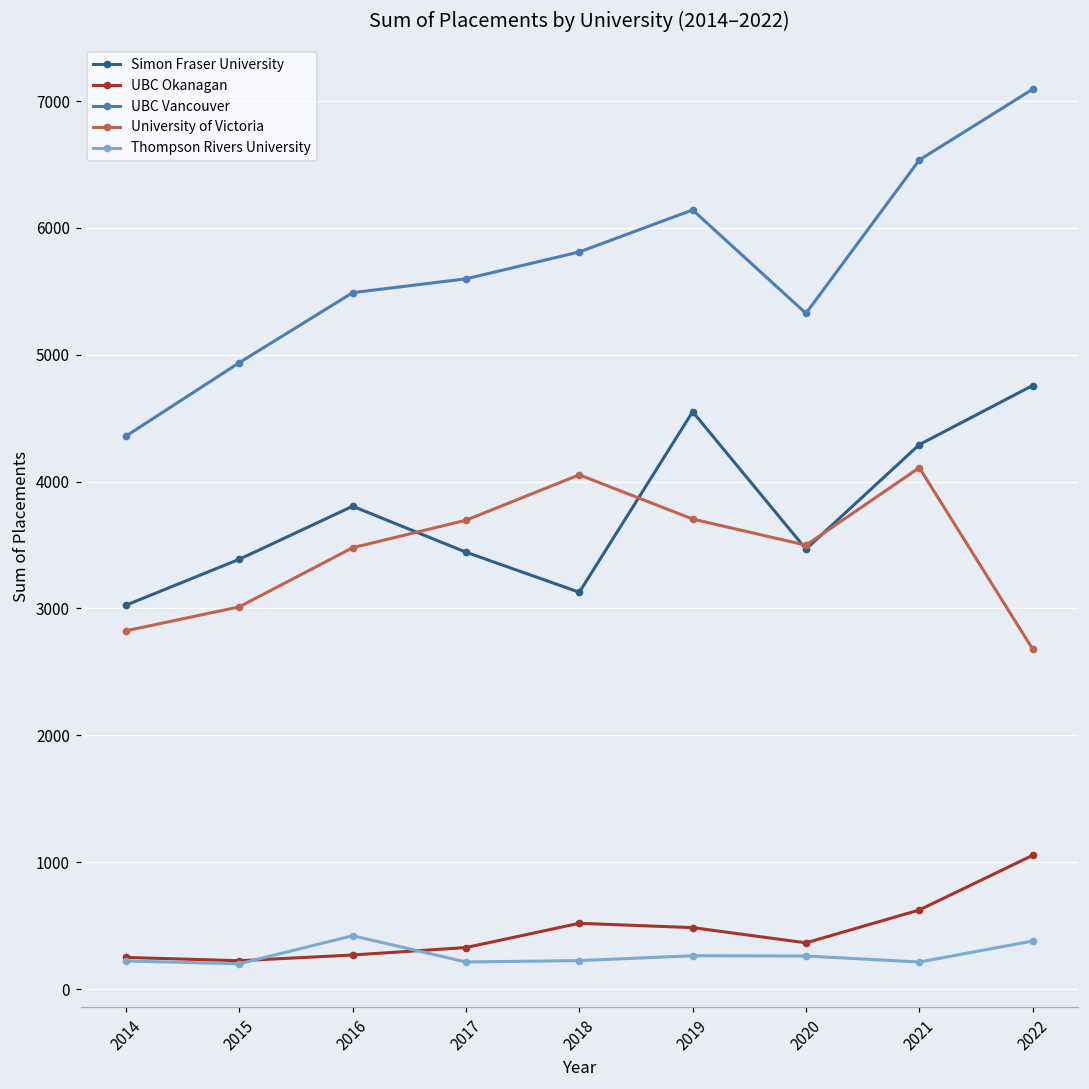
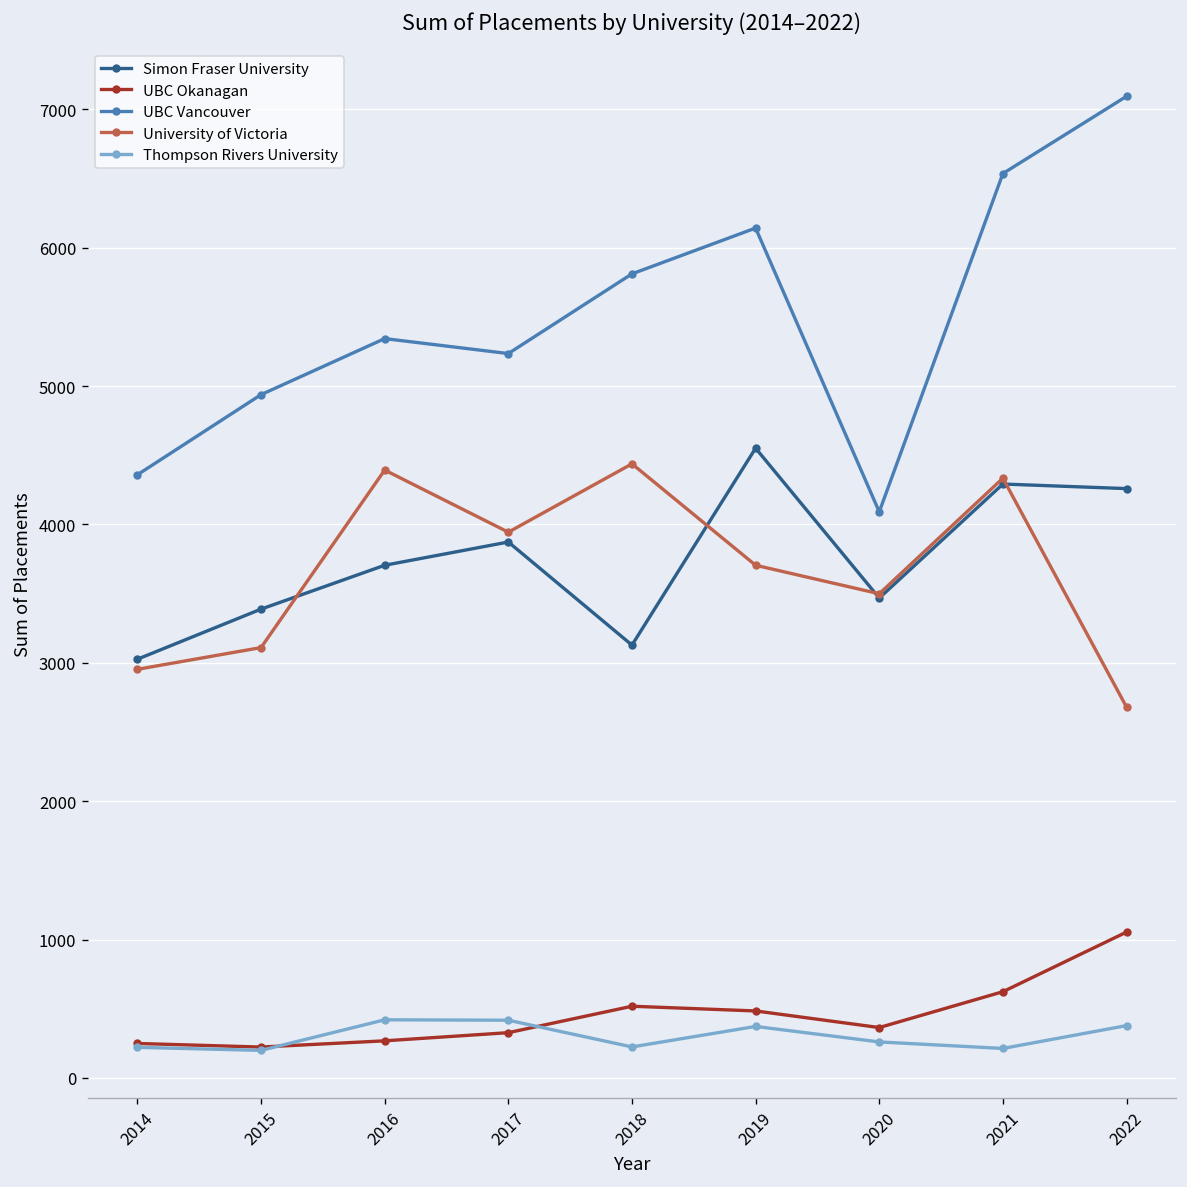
  {
    "Simon Fraser University": {
      "2014": 3030,
      "2015": 3390,
-     "2016": 3810,
-     "2017": 3440,
+     "2016": 3710,
+     "2017": 3870,
      "2018": 3130,
      "2019": 4550,
      "2020": 3470,
      "2021": 4290,
-     "2022": 4760
+     "2022": 4260
    },
    "UBC Okanagan": {
      "2014": 250,
      "2015": 220,
      "2016": 270,
      "2017": 330,
      "2018": 520,
      "2019": 480,
      "2020": 360,
      "2021": 620,
      "2022": 1050
    },
    "UBC Vancouver": {
      "2014": 4360,
      "2015": 4940,
-     "2016": 5490,
-     "2017": 5600,
+     "2016": 5340,
+     "2017": 5240,
      "2018": 5810,
      "2019": 6140,
-     "2020": 5330,
+     "2020": 4090,
      "2021": 6540,
      "2022": 7090
    },
    "University of Victoria": {
-     "2014": 2820,
-     "2015": 3010,
-     "2016": 3480,
-     "2017": 3700,
-     "2018": 4050,
+     "2014": 2950,
+     "2015": 3110,
+     "2016": 4390,
+     "2017": 3940,
+     "2018": 4440,
      "2019": 3710,
      "2020": 3500,
-     "2021": 4110,
+     "2021": 4330,
      "2022": 2680
    },
    "Thompson Rivers University": {
      "2014": 220,
      "2015": 200,
      "2016": 420,
-     "2017": 210,
+     "2017": 420,
      "2018": 220,
-     "2019": 260,
+     "2019": 370,
      "2020": 260,
      "2021": 210,
      "2022": 380
    }
  }
